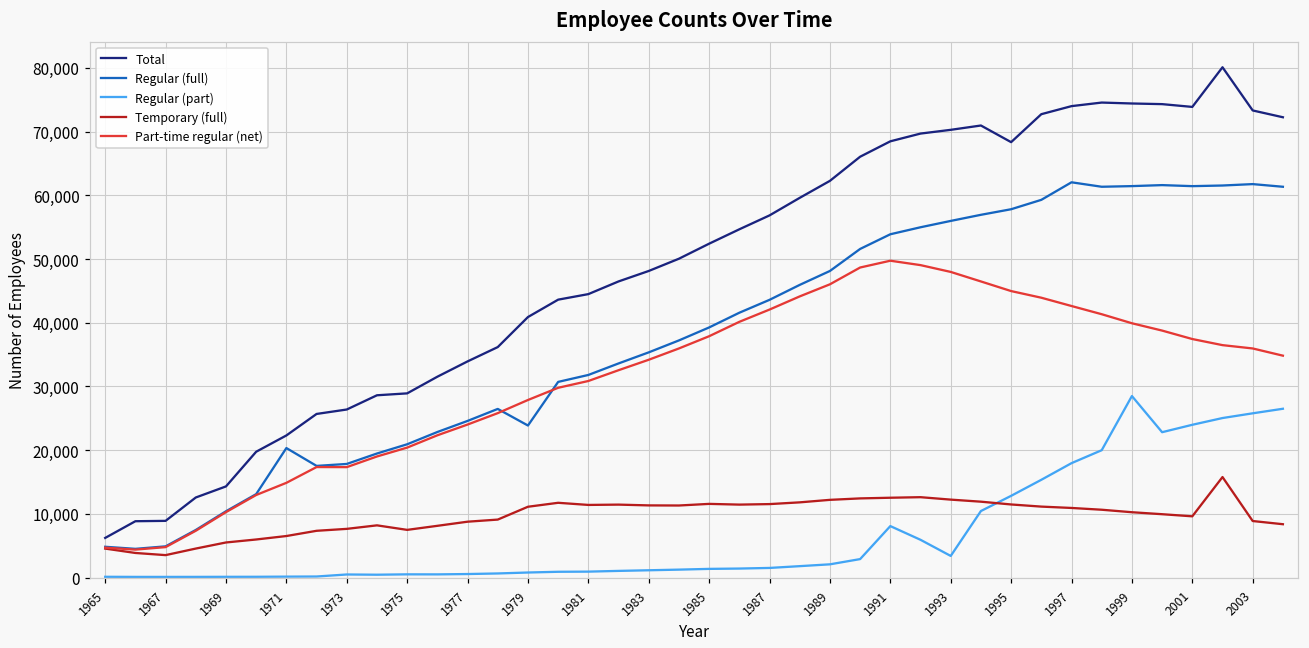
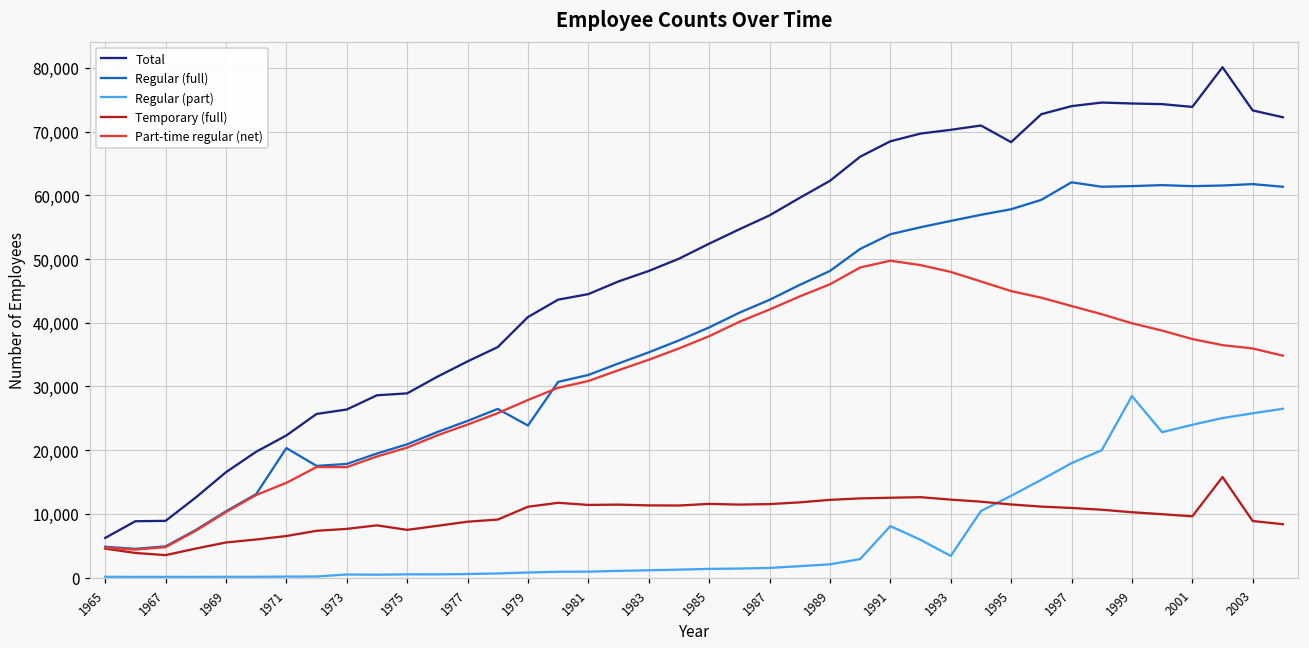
  {
    "Total": {
      "1965": "6,000",
      "1967": "9,000",
-     "1969": "14,000",
+     "1969": "17,000",
      "1971": "22,000",
      "1973": "26,000",
      "1975": "29,000",
      "1977": "34,000",
      "1979": "41,000",
      "1981": "44,000",
      "1983": "48,000",
      "1985": "52,000",
      "1987": "57,000",
      "1989": "62,000",
      "1991": "68,000",
      "1993": "70,000",
      "1995": "68,000",
      "1997": "74,000",
      "1999": "74,000",
      "2001": "74,000",
      "2003": "73,000"
    },
    "Regular (full)": {
      "1971": "20,000",
      "1973": "18,000",
      "1975": "21,000",
      "1977": "25,000",
      "1979": "24,000",
      "1981": "32,000",
      "1983": "35,000",
      "1985": "39,000",
      "1987": "44,000",
      "1989": "48,000",
      "1991": "54,000",
      "1993": "56,000",
      "1995": "58,000",
      "1997": "62,000",
      "1999": "61,000",
      "2001": "61,000",
      "2003": "62,000"
    },
    "Regular (part)": {
      "1965": "0",
      "1967": "0",
      "1969": "0",
      "1971": "0",
      "1973": "1,000",
      "1975": "1,000",
      "1977": "1,000",
      "1979": "1,000",
      "1981": "1,000",
      "1983": "1,000",
      "1985": "1,000",
      "1987": "2,000",
      "1989": "2,000",
      "1991": "8,000",
      "1993": "3,000",
      "1995": "13,000",
      "1997": "18,000",
      "1999": "28,000",
      "2001": "24,000",
      "2003": "26,000"
    }
  }
